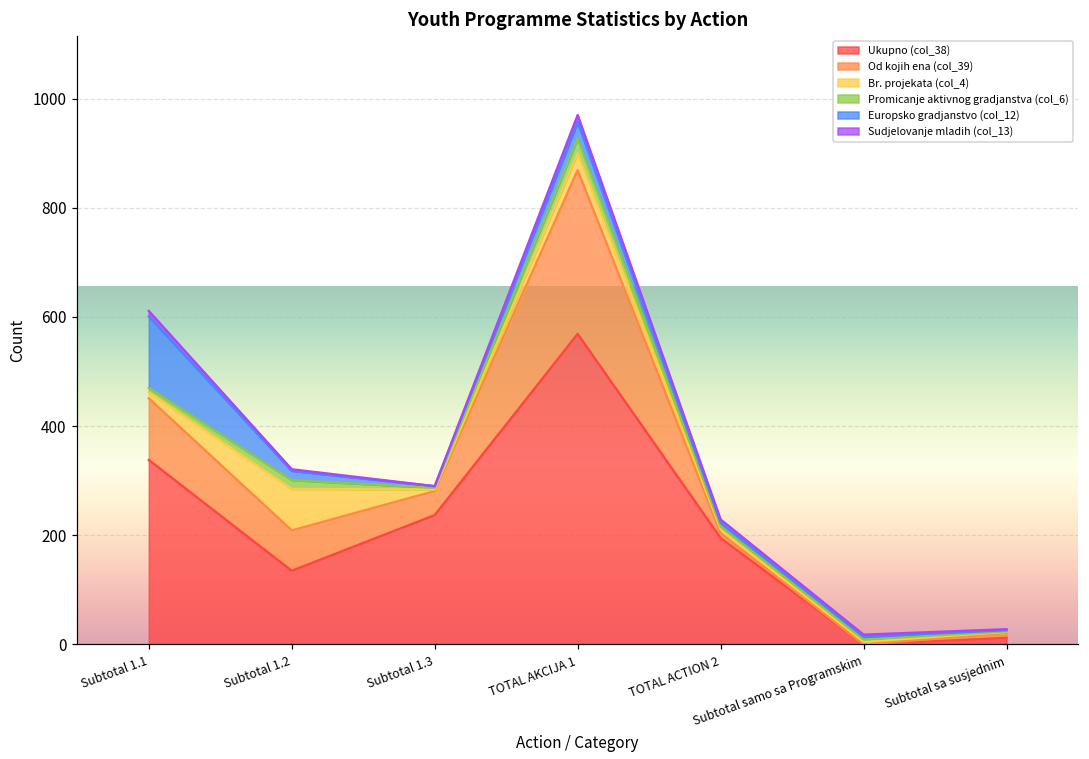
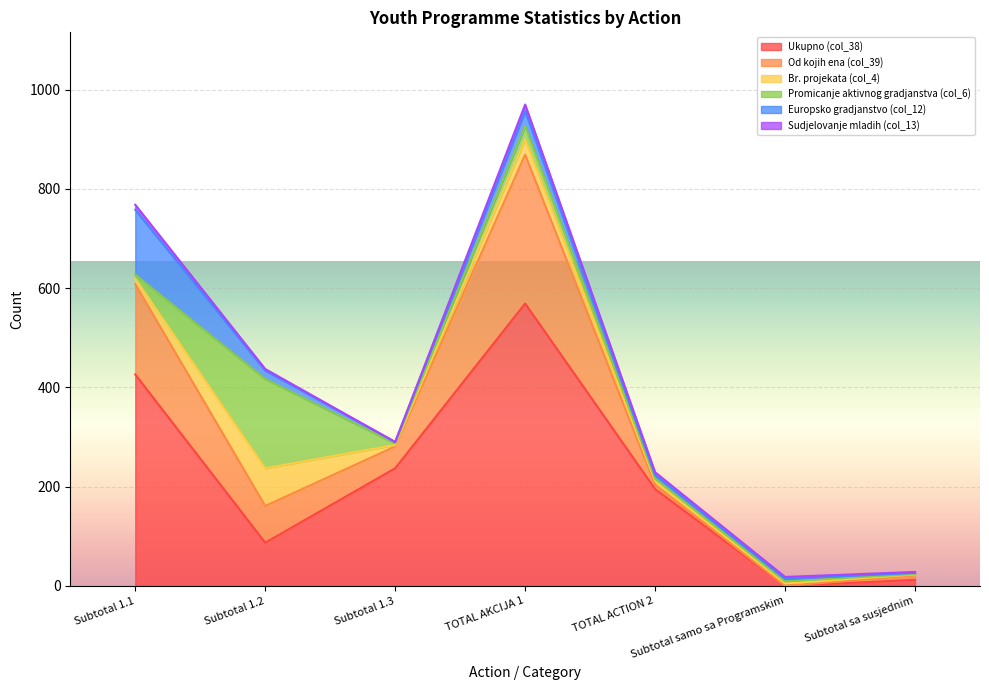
  {
    "Ukupno (col_38)": {
-     "Subtotal 1.1": 340,
-     "Subtotal 1.2": 140,
+     "Subtotal 1.1": 430,
+     "Subtotal 1.2": 90,
      "Subtotal 1.3": 240,
      "TOTAL AKCIJA 1": 570,
      "TOTAL ACTION 2": 200,
      "Subtotal sa susjednim": 10
    },
    "Od kojih ena (col_39)": {
-     "Subtotal 1.1": 110,
+     "Subtotal 1.1": 180,
      "Subtotal 1.2": 70,
      "TOTAL AKCIJA 1": 300,
      "TOTAL ACTION 2": 10
    },
    "Br. projekata (col_4)": {
      "Subtotal 1.1": 10,
      "Subtotal 1.2": 80,
      "TOTAL AKCIJA 1": 30
    },
    "Promicanje aktivnog gradjanstva (col_6)": {
      "Subtotal 1.1": 10,
-     "Subtotal 1.2": 20,
+     "Subtotal 1.2": 180,
      "TOTAL AKCIJA 1": 30
    },
    "Europsko gradjanstvo (col_12)": {
      "Subtotal 1.1": 130,
      "TOTAL AKCIJA 1": 30,
      "TOTAL ACTION 2": 10
    },
    "Sudjelovanje mladih (col_13)": {
      "Subtotal 1.1": 10,
      "TOTAL AKCIJA 1": 10,
      "TOTAL ACTION 2": 10
    }
  }
